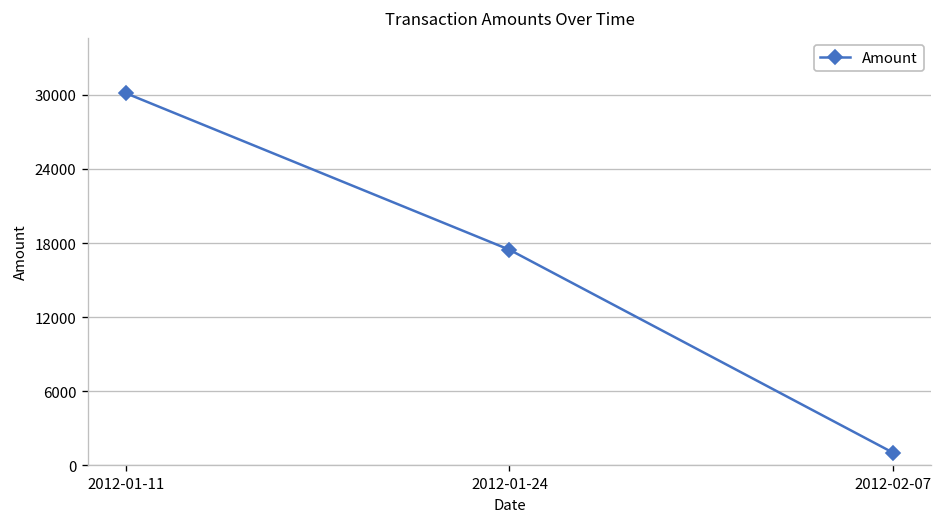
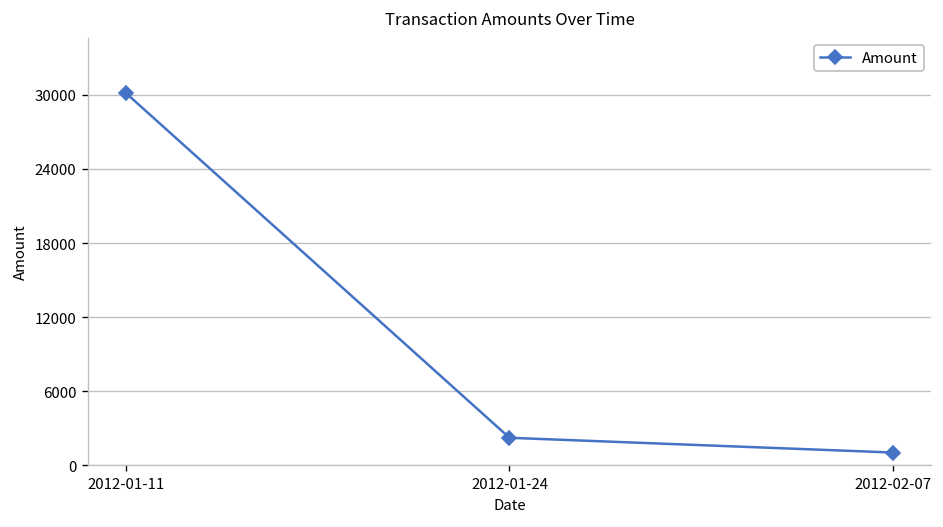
  {
    "2012-01-11": 30100,
-   "2012-01-24": 17500,
+   "2012-01-24": 2200,
    "2012-02-07": 1000
  }
